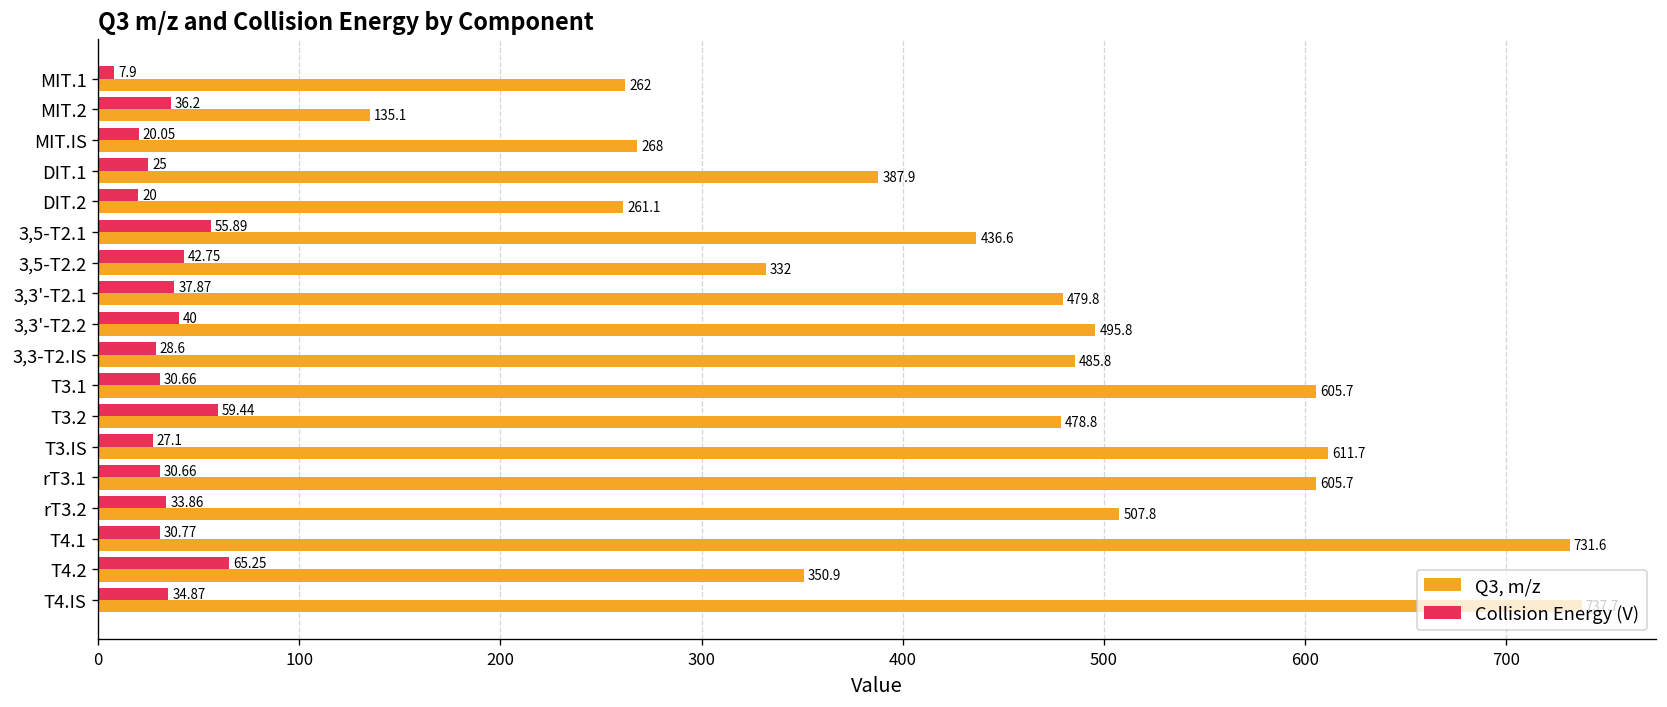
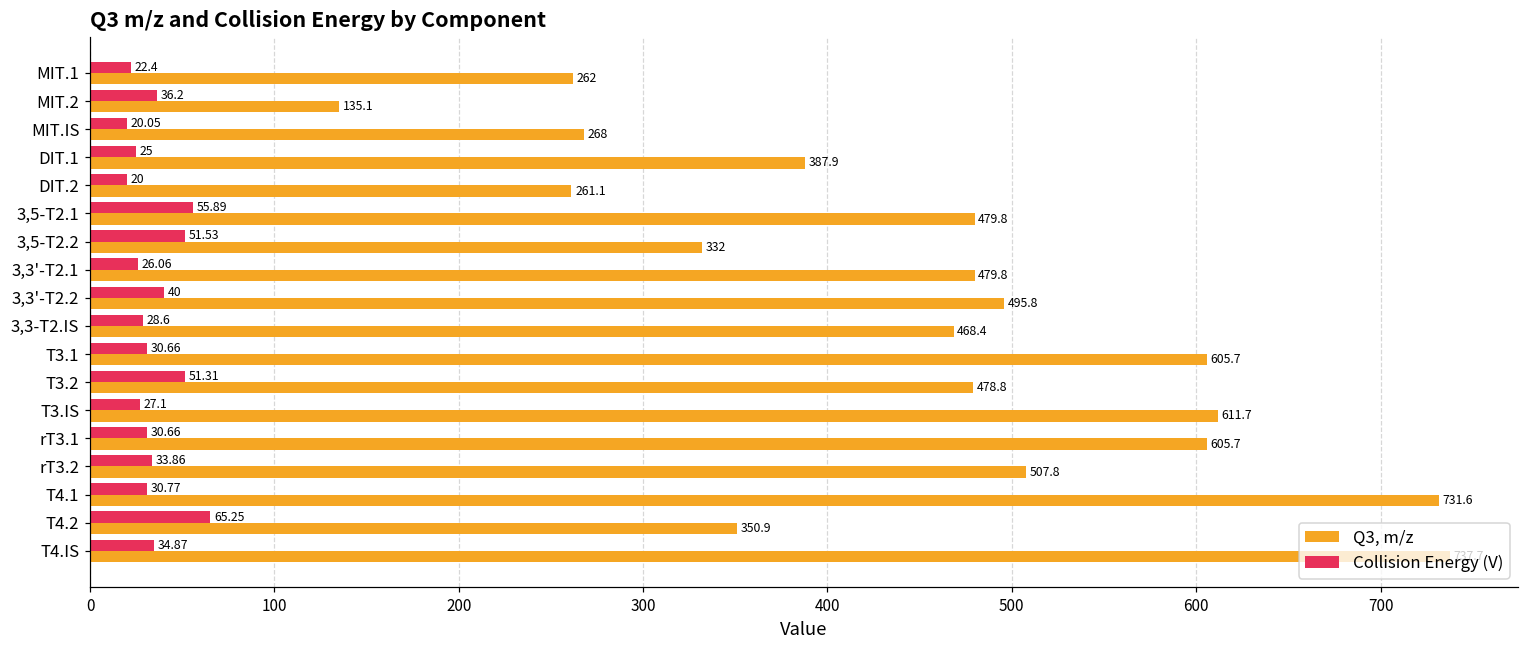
  {
    "Q3, m/z": {
      "MIT.1": 262,
      "MIT.2": 135.1,
      "MIT.IS": 268,
      "DIT.1": 387.9,
      "DIT.2": 261.1,
-     "3,5-T2.1": 436.6,
+     "3,5-T2.1": 479.8,
      "3,5-T2.2": 332,
      "3,3'-T2.1": 479.8,
      "3,3'-T2.2": 495.8,
-     "3,3-T2.IS": 485.8,
+     "3,3-T2.IS": 468.4,
      "T3.1": 605.7,
      "T3.2": 478.8,
      "T3.IS": 611.7,
      "rT3.1": 605.7,
      "rT3.2": 507.8,
      "T4.1": 731.6,
      "T4.2": 350.9
    },
    "Collision Energy (V)": {
-     "MIT.1": 7.9,
+     "MIT.1": 22.4,
      "MIT.2": 36.2,
      "MIT.IS": 20.05,
      "DIT.1": 25,
      "DIT.2": 20,
      "3,5-T2.1": 55.89,
-     "3,5-T2.2": 42.75,
-     "3,3'-T2.1": 37.87,
+     "3,5-T2.2": 51.53,
+     "3,3'-T2.1": 26.06,
      "3,3'-T2.2": 40,
      "3,3-T2.IS": 28.6,
      "T3.1": 30.66,
-     "T3.2": 59.44,
+     "T3.2": 51.31,
      "T3.IS": 27.1,
      "rT3.1": 30.66,
      "rT3.2": 33.86,
      "T4.1": 30.77,
      "T4.2": 65.25,
      "T4.IS": 34.87
    }
  }
